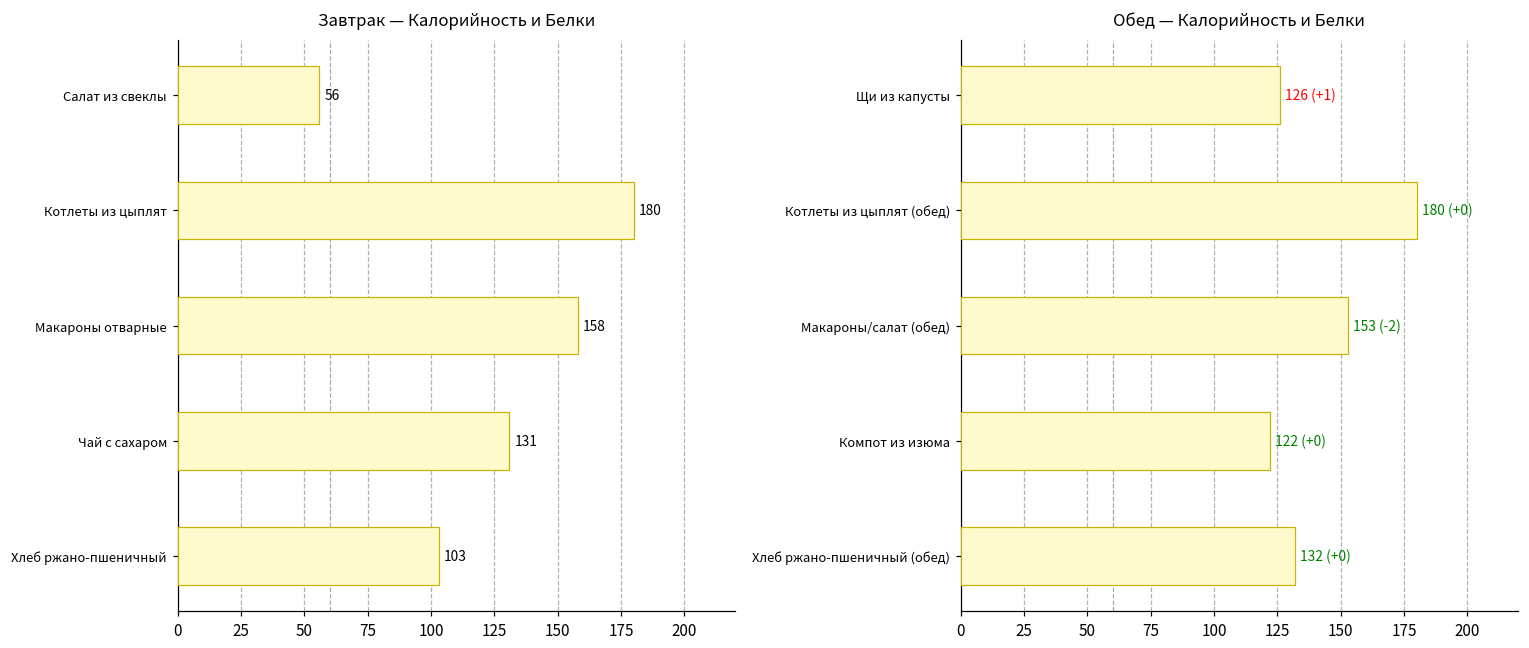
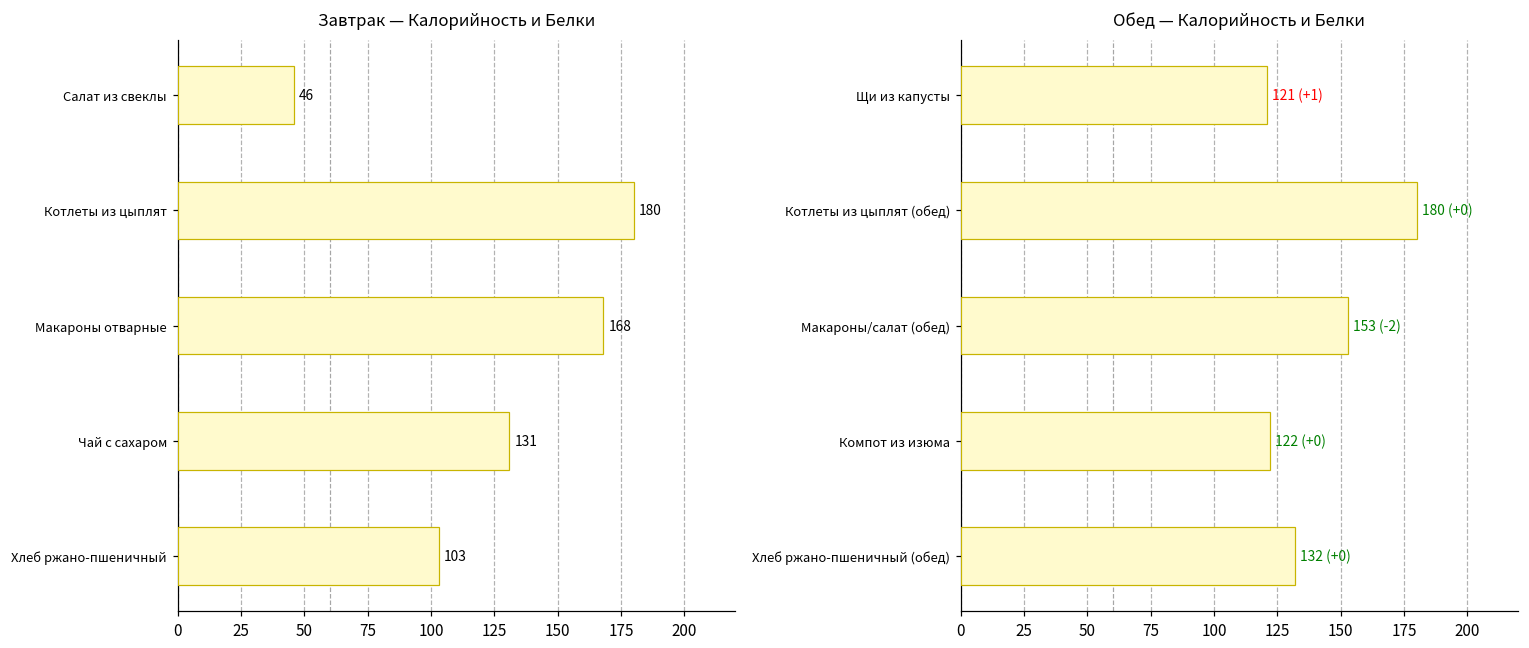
  {
    "Завтрак — Калорийность и Белки": {
-     "Салат из свеклы": 56,
+     "Салат из свеклы": 46,
      "Котлеты из цыплят": 180,
-     "Макароны отварные": 158,
+     "Макароны отварные": 168,
      "Чай с сахаром": 131,
      "Хлеб ржано-пшеничный": 103
    },
    "Обед — Калорийность и Белки": {
-     "Щи из капусты": 126,
+     "Щи из капусты": 121,
      "Котлеты из цыплят (обед)": 180,
      "Макароны/салат (обед)": 153,
      "Компот из изюма": 122,
      "Хлеб ржано-пшеничный (обед)": 132
    }
  }
